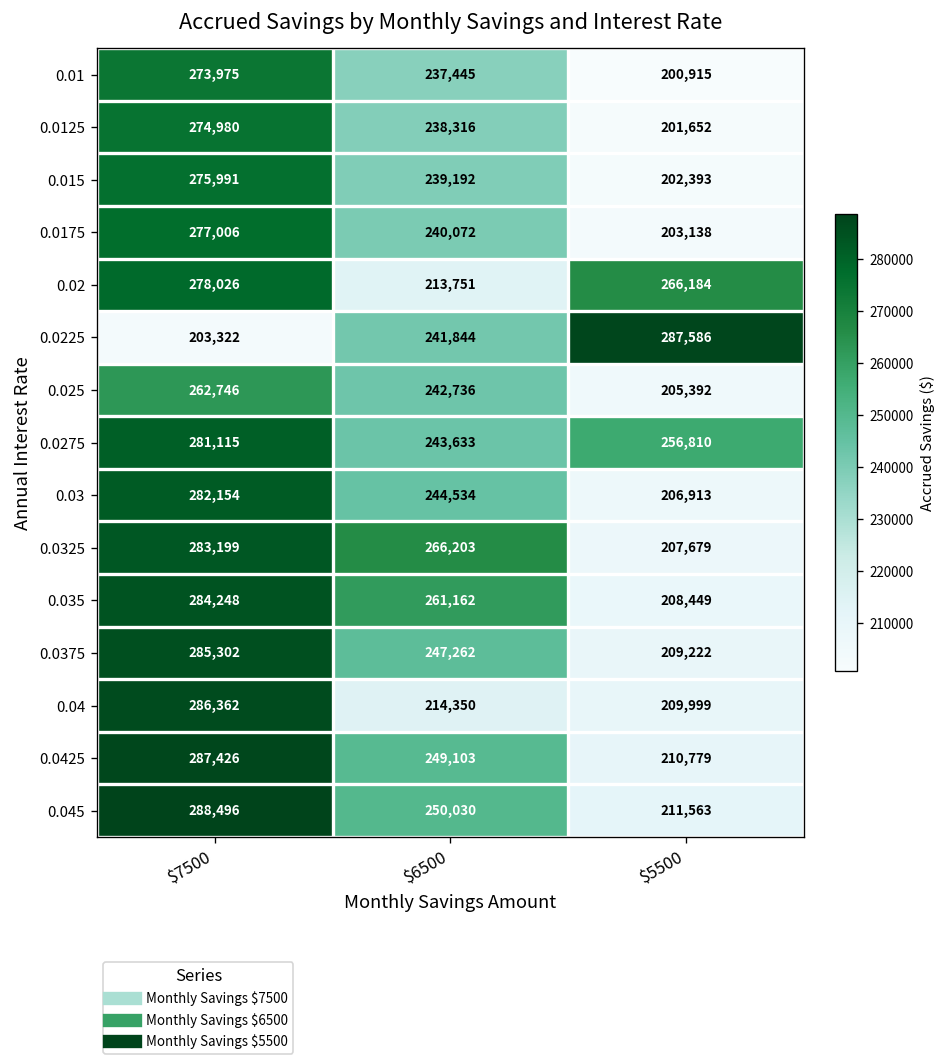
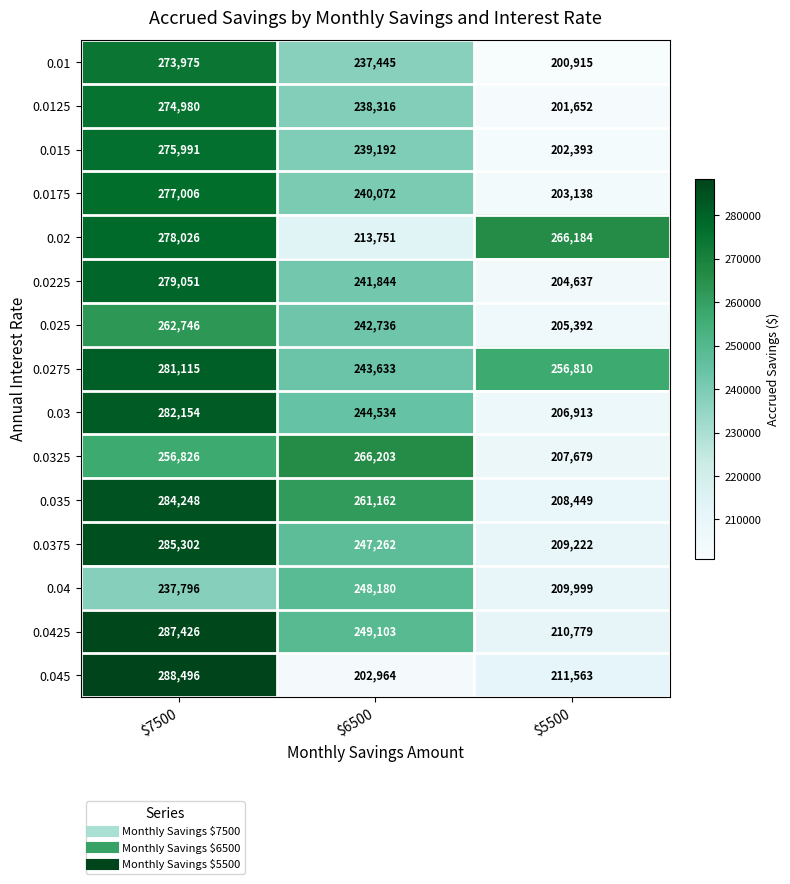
  {
    "0.01": {
      "$7500": "273,975",
      "$6500": "237,445",
      "$5500": "200,915"
    },
    "0.0125": {
      "$7500": "274,980",
      "$6500": "238,316",
      "$5500": "201,652"
    },
    "0.015": {
      "$7500": "275,991",
      "$6500": "239,192",
      "$5500": "202,393"
    },
    "0.0175": {
      "$7500": "277,006",
      "$6500": "240,072",
      "$5500": "203,138"
    },
    "0.02": {
      "$7500": "278,026",
      "$6500": "213,751",
      "$5500": "266,184"
    },
    "0.0225": {
-     "$7500": "203,322",
+     "$7500": "279,051",
      "$6500": "241,844",
-     "$5500": "287,586"
+     "$5500": "204,637"
    },
    "0.025": {
      "$7500": "262,746",
      "$6500": "242,736",
      "$5500": "205,392"
    },
    "0.0275": {
      "$7500": "281,115",
      "$6500": "243,633",
      "$5500": "256,810"
    },
    "0.03": {
      "$7500": "282,154",
      "$6500": "244,534",
      "$5500": "206,913"
    },
    "0.0325": {
-     "$7500": "283,199",
+     "$7500": "256,826",
      "$6500": "266,203",
      "$5500": "207,679"
    },
    "0.035": {
      "$7500": "284,248",
      "$6500": "261,162",
      "$5500": "208,449"
    },
    "0.0375": {
      "$7500": "285,302",
      "$6500": "247,262",
      "$5500": "209,222"
    },
    "0.04": {
-     "$7500": "286,362",
-     "$6500": "214,350",
+     "$7500": "237,796",
+     "$6500": "248,180",
      "$5500": "209,999"
    },
    "0.0425": {
      "$7500": "287,426",
      "$6500": "249,103",
      "$5500": "210,779"
    },
    "0.045": {
      "$7500": "288,496",
-     "$6500": "250,030",
+     "$6500": "202,964",
      "$5500": "211,563"
    }
  }
